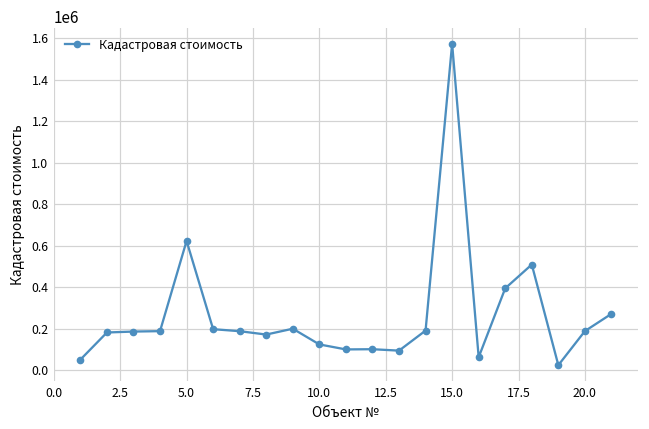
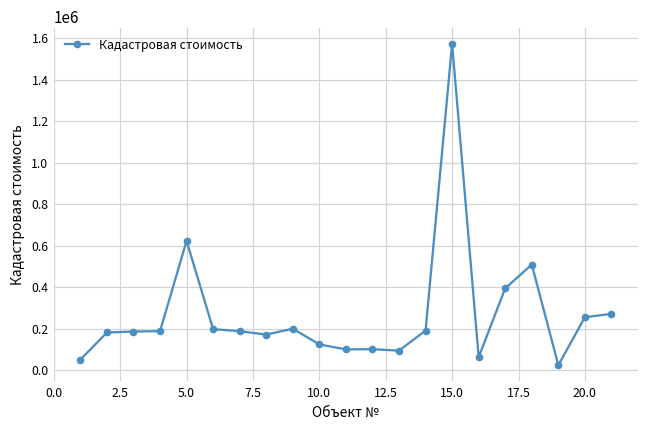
  {
    "5.0": 620000,
    "10.0": 130000,
    "15.0": 1570000,
-   "20.0": 190000
+   "20.0": 260000
  }
